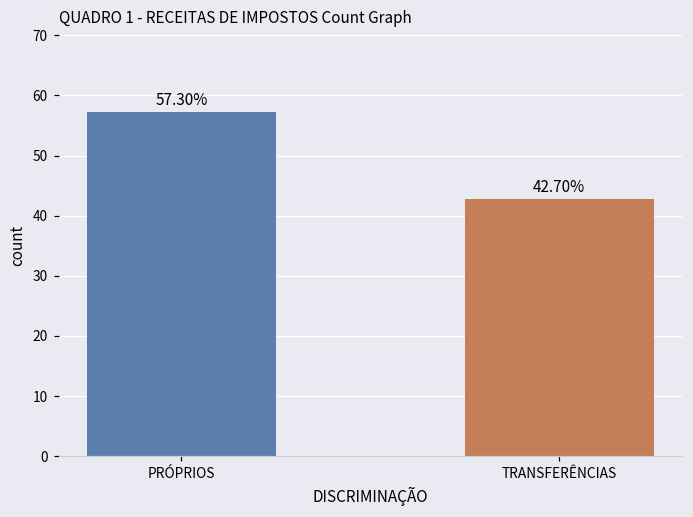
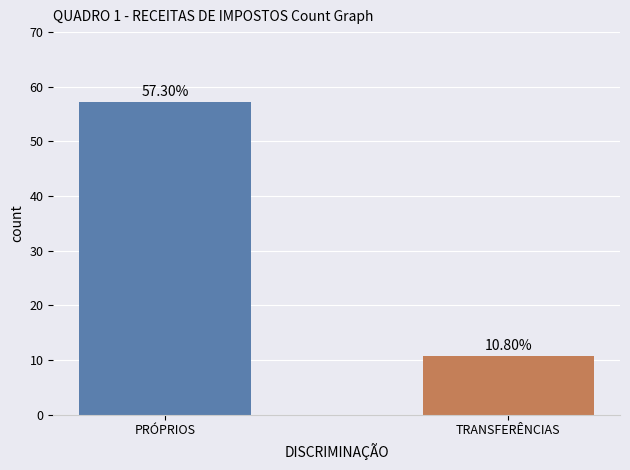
  {
    "PRÓPRIOS": "57.30%",
-   "TRANSFERÊNCIAS": "42.70%"
+   "TRANSFERÊNCIAS": "10.80%"
  }
